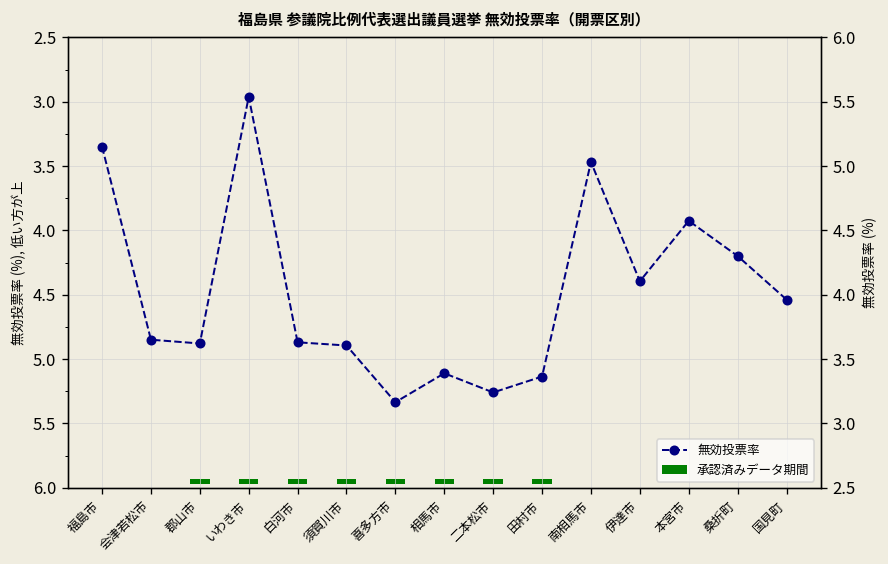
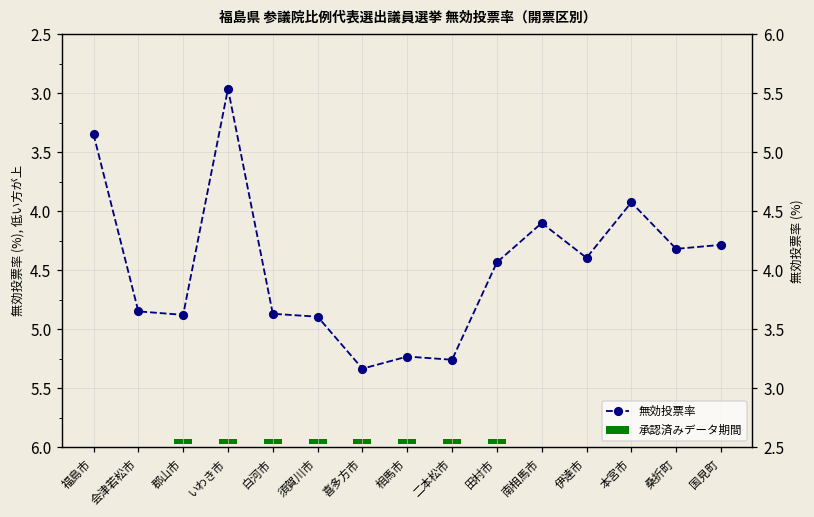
  {
    "無効投票率": {
      "福島市": 3.35,
      "会津若松市": 4.85,
      "郡山市": 4.88,
      "いわき市": 2.96,
      "白河市": 4.87,
      "須賀川市": 4.89,
      "喜多方市": 5.33,
-     "相馬市": 5.11,
+     "相馬市": 5.23,
      "二本松市": 5.26,
-     "田村市": 5.14,
-     "南相馬市": 3.47,
+     "田村市": 4.43,
+     "南相馬市": 4.10,
      "伊達市": 4.40,
      "本宮市": 3.93,
-     "桑折町": 4.20,
-     "国見町": 4.54
+     "桑折町": 4.32,
+     "国見町": 4.29
    }
  }
